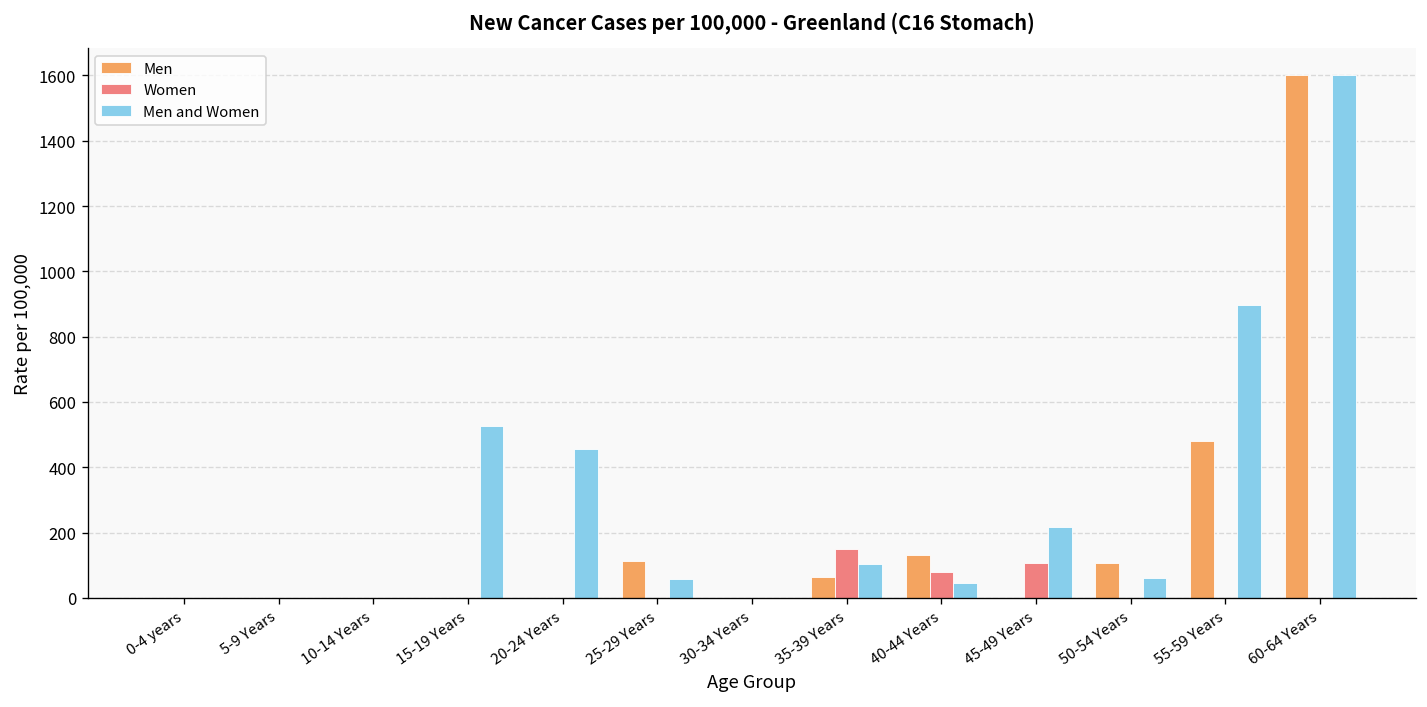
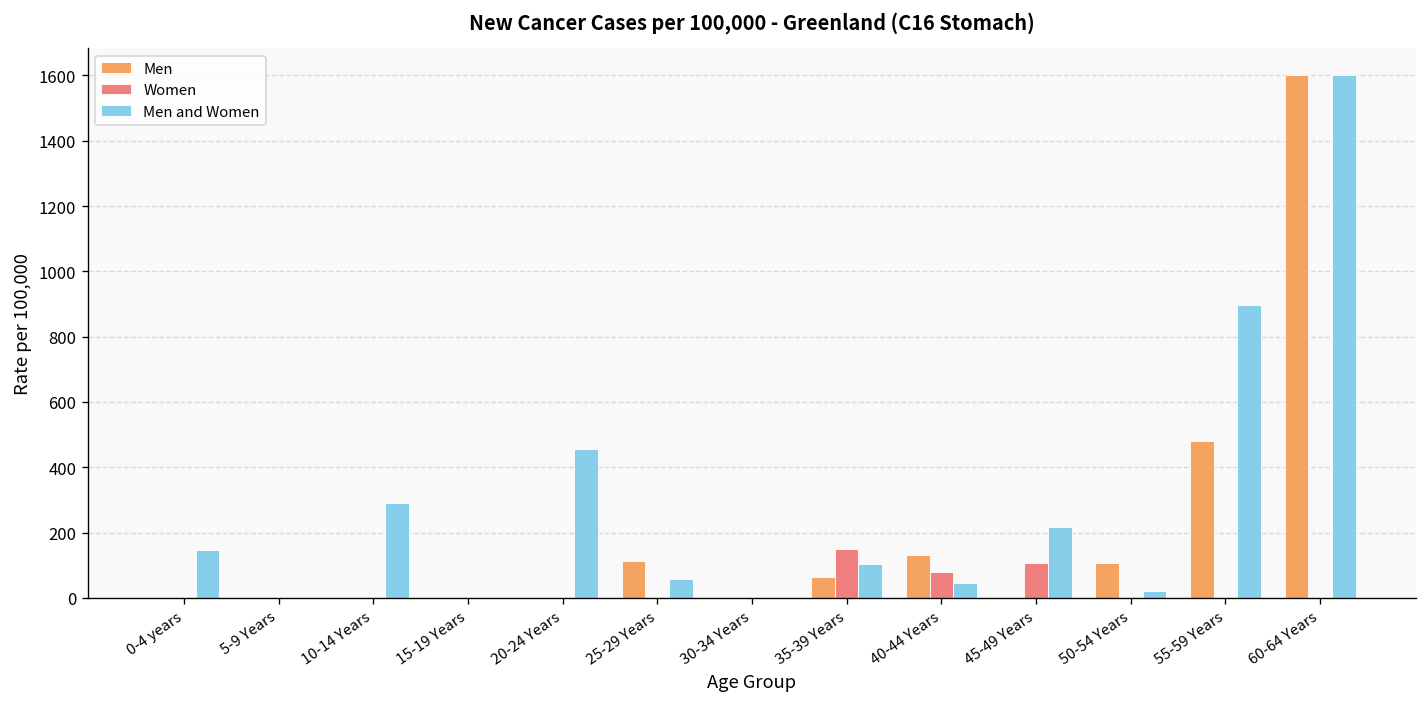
  {
    "Men and Women": {
-     "0-4 years": 0,
+     "0-4 years": 150,
      "5-9 Years": 0,
-     "10-14 Years": 0,
-     "15-19 Years": 530,
+     "10-14 Years": 290,
+     "15-19 Years": 0,
      "20-24 Years": 460,
      "25-29 Years": 60,
      "30-34 Years": 0,
      "35-39 Years": 100,
      "40-44 Years": 50,
      "45-49 Years": 220,
-     "50-54 Years": 60,
+     "50-54 Years": 20,
      "55-59 Years": 900,
      "60-64 Years": 1600
    }
  }
